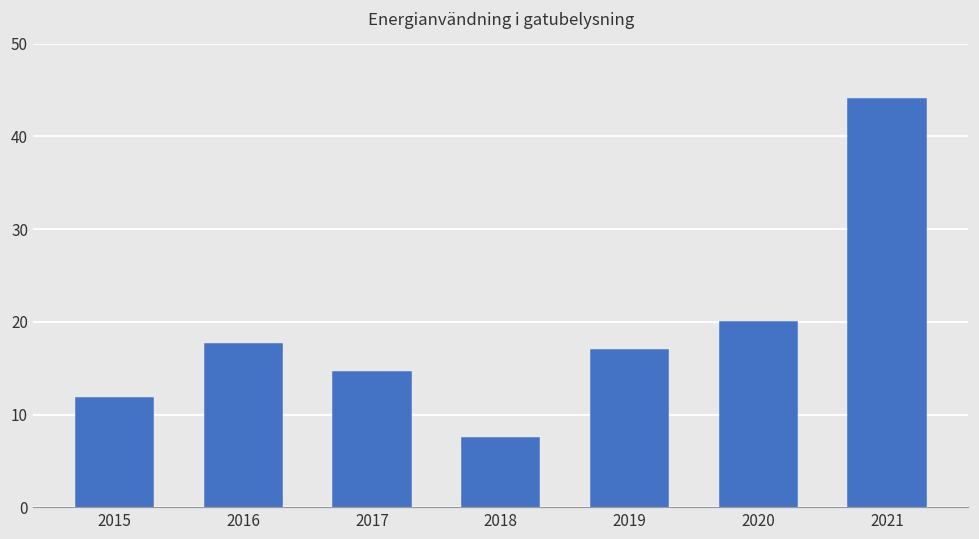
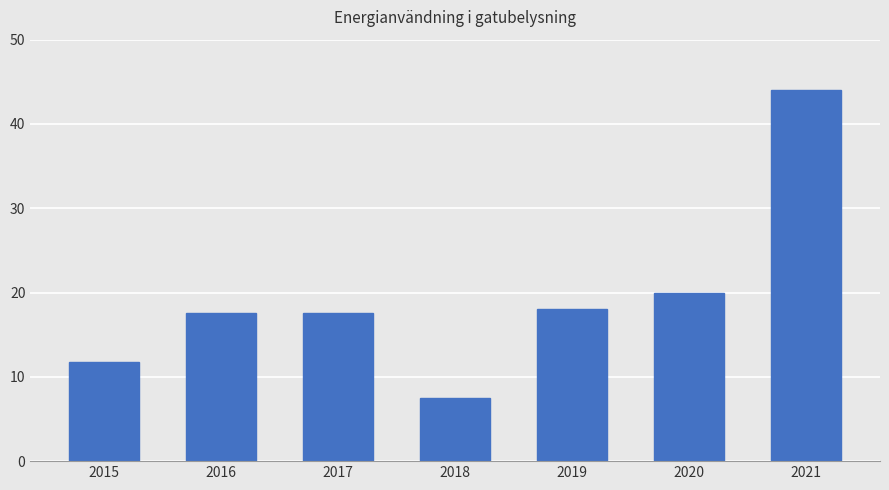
  {
    "2015": 12,
    "2016": 18,
-   "2017": 15,
+   "2017": 18,
    "2018": 8,
-   "2019": 17,
+   "2019": 18,
    "2020": 20,
    "2021": 44
  }
